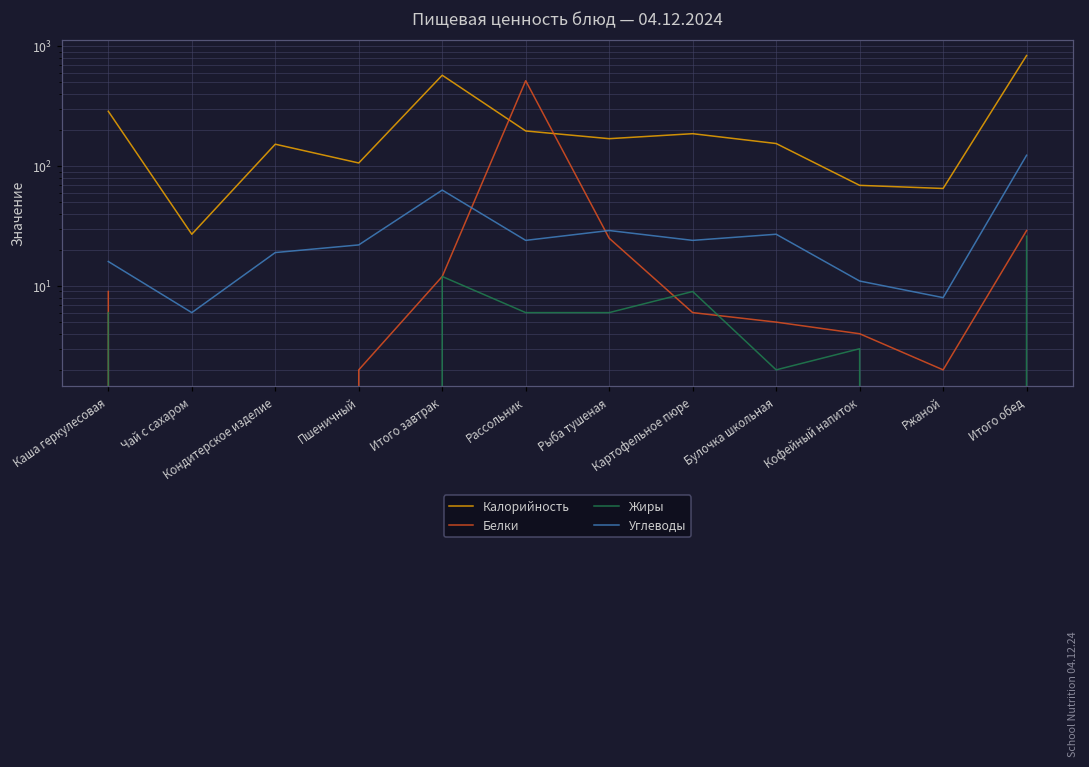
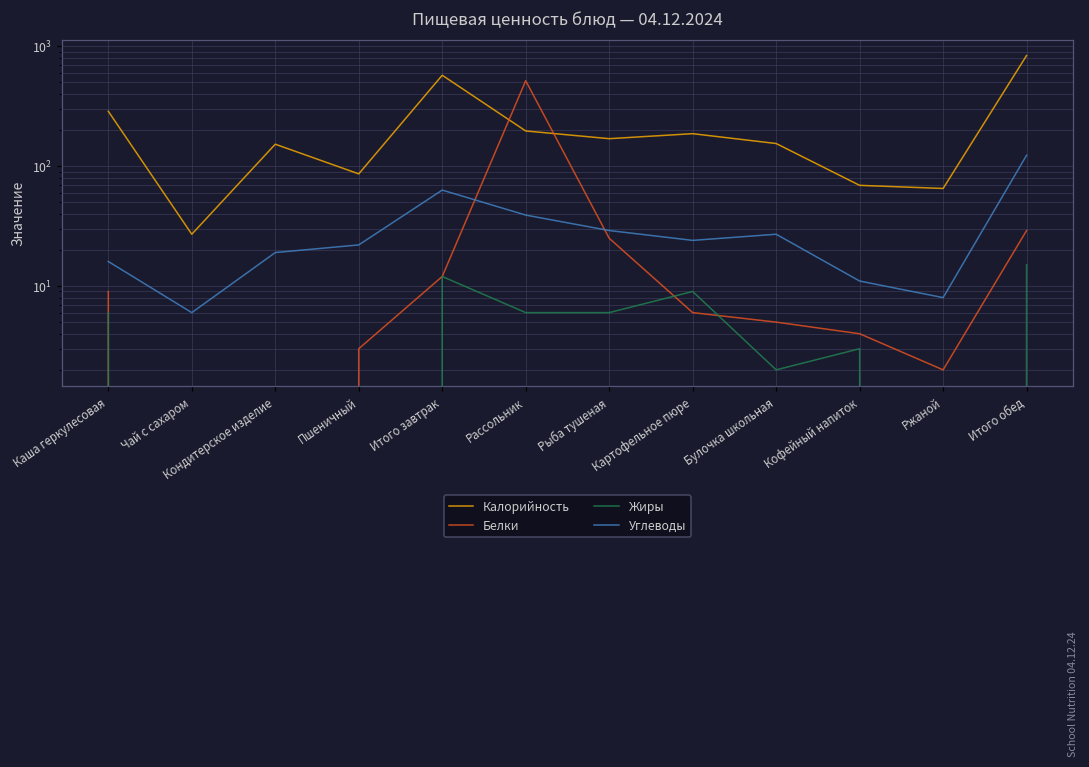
  {
    "Калорийность": {
      "Каша геркулесовая": 290,
      "Чай с сахаром": 27,
      "Кондитерское изделие": 150,
-     "Пшеничный": 110,
+     "Пшеничный": 90,
      "Итого завтрак": 600,
      "Рассольник": 200,
      "Рыба тушеная": 170,
      "Картофельное пюре": 190,
      "Булочка школьная": 150,
      "Кофейный напиток": 70,
      "Ржаной": 70,
      "Итого обед": 800
    },
    "Белки": {
      "Каша геркулесовая": 9,
-     "Пшеничный": 2,
+     "Пшеничный": 3,
      "Рассольник": 500,
      "Рыба тушеная": 25,
      "Картофельное пюре": 6,
      "Булочка школьная": 5,
      "Кофейный напиток": 4,
      "Ржаной": 2,
      "Итого обед": 29
    },
    "Жиры": {
      "Каша геркулесовая": 6,
      "Рассольник": 6,
      "Рыба тушеная": 6,
      "Картофельное пюре": 9,
      "Булочка школьная": 2,
      "Кофейный напиток": 3,
-     "Итого обед": 26
+     "Итого обед": 15
    },
    "Углеводы": {
      "Каша геркулесовая": 16,
      "Чай с сахаром": 6,
      "Кондитерское изделие": 19,
      "Пшеничный": 22,
      "Итого завтрак": 60,
-     "Рассольник": 24,
+     "Рассольник": 39,
      "Рыба тушеная": 29,
      "Картофельное пюре": 24,
      "Булочка школьная": 27,
      "Кофейный напиток": 11,
      "Ржаной": 8,
      "Итого обед": 120
    }
  }
